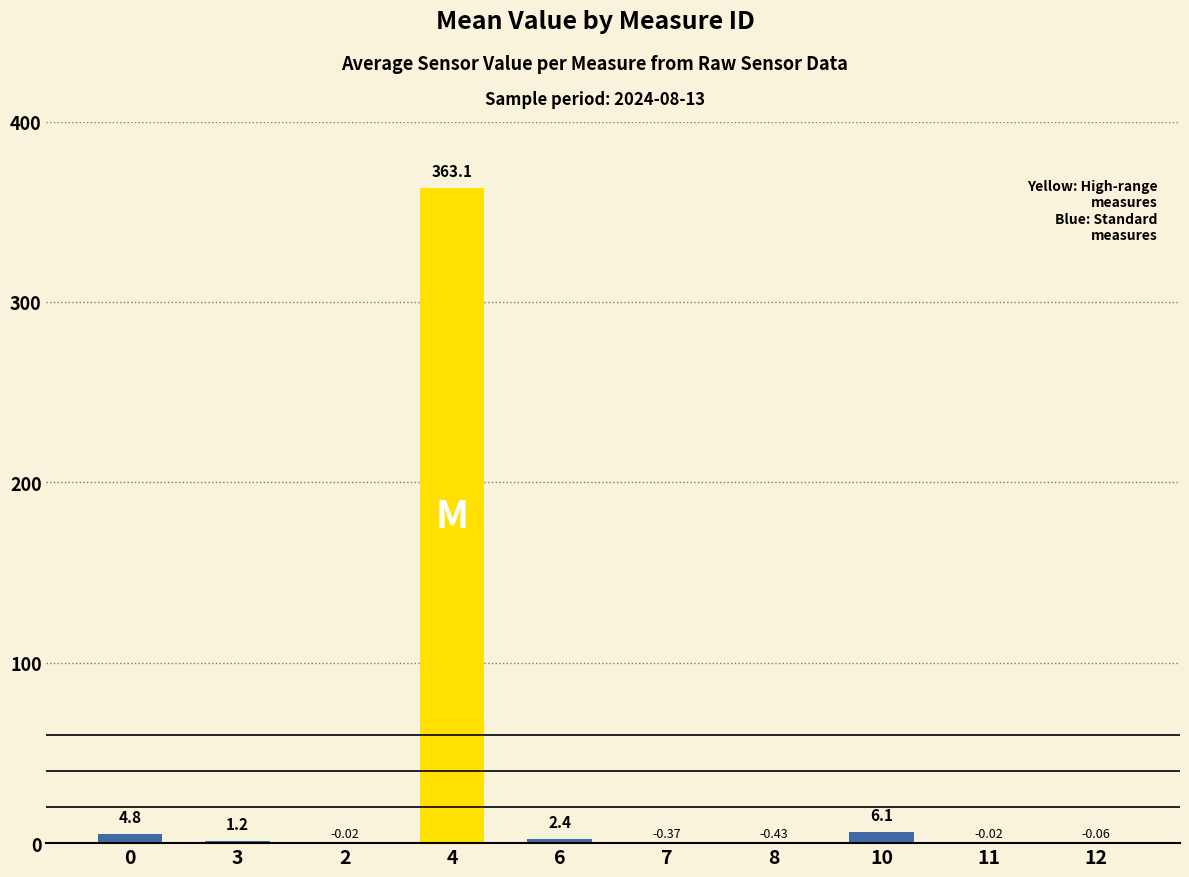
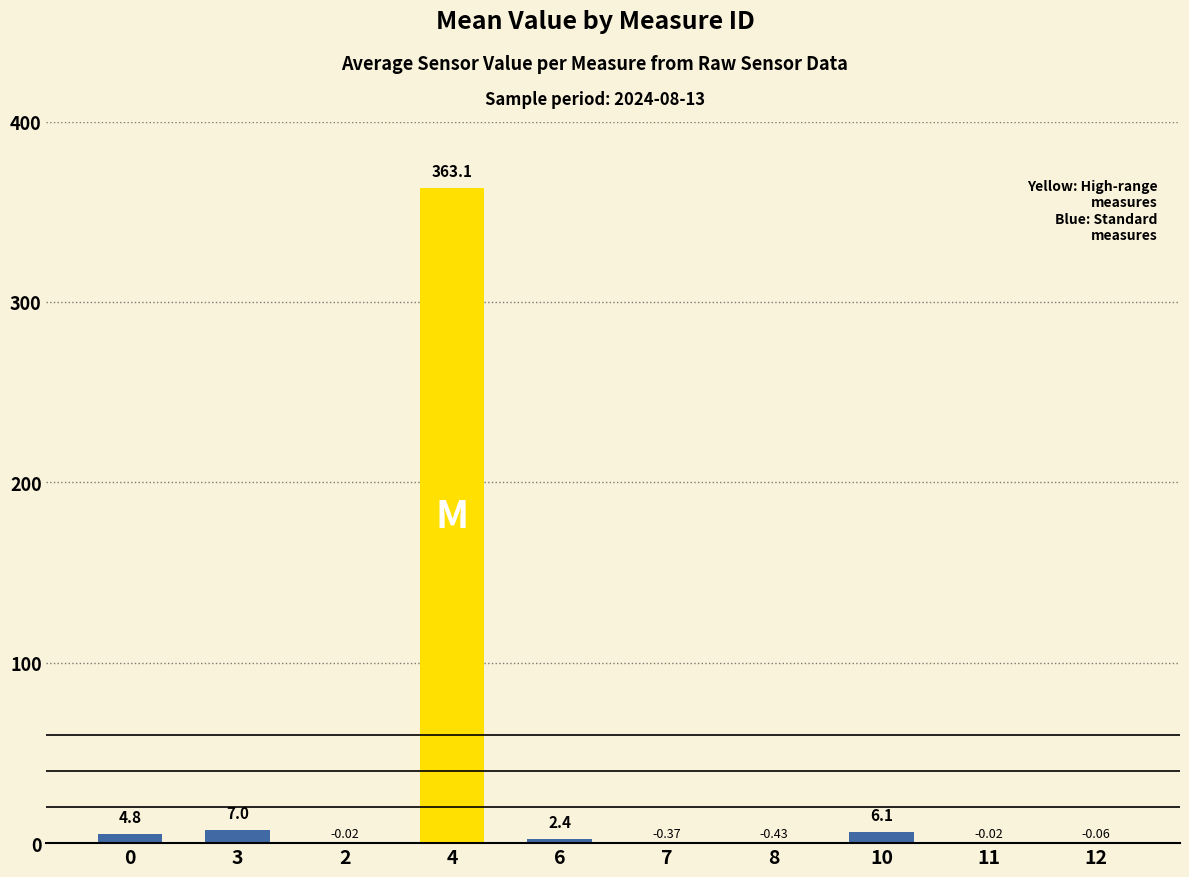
  {
    "0": 4.8,
-   "3": 1.2,
+   "3": 7.0,
    "2": -0.02,
    "4": 363.1,
    "6": 2.4,
    "7": -0.37,
    "8": -0.43,
    "10": 6.1,
    "11": -0.02,
    "12": -0.06
  }
